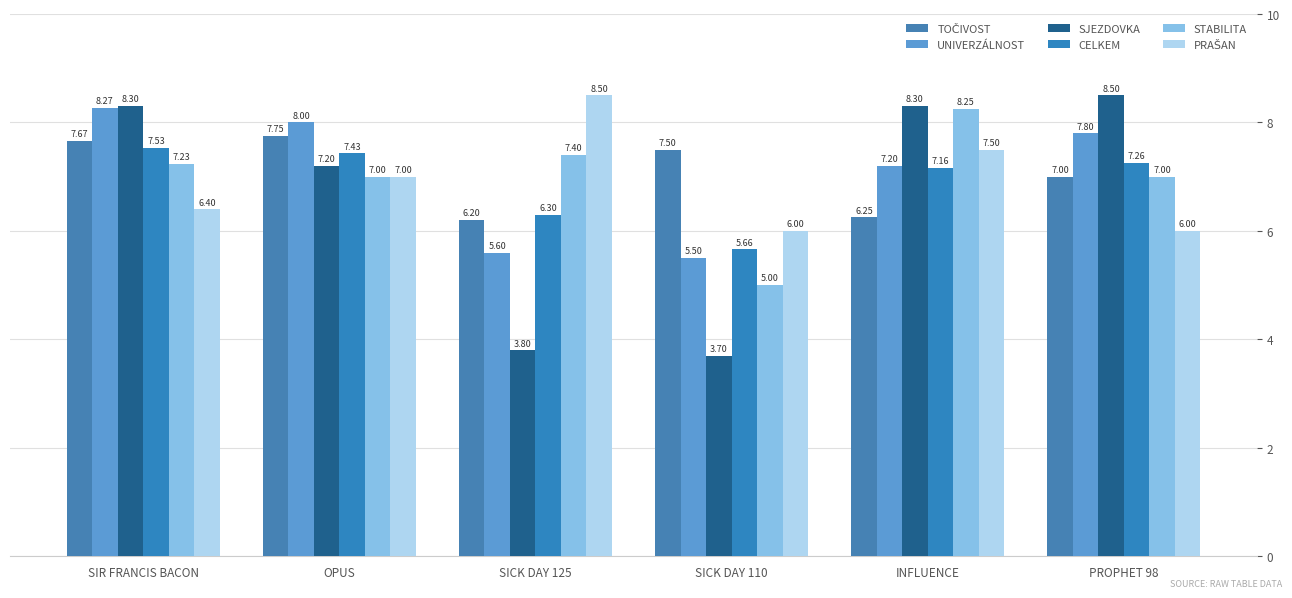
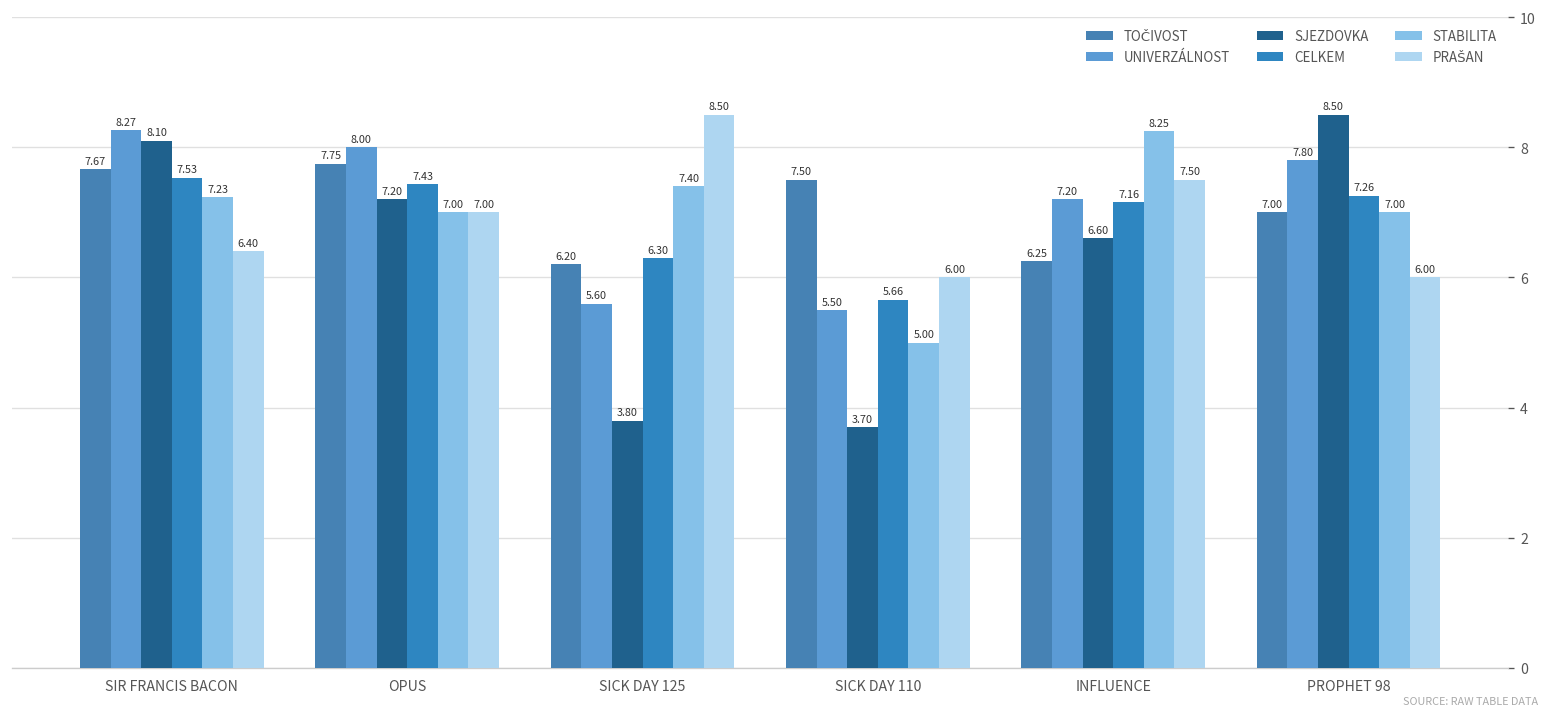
  {
    "SJEZDOVKA": {
-     "SIR FRANCIS BACON": 8.30,
+     "SIR FRANCIS BACON": 8.10,
      "OPUS": 7.20,
      "SICK DAY 125": 3.80,
      "SICK DAY 110": 3.70,
-     "INFLUENCE": 8.30,
+     "INFLUENCE": 6.60,
      "PROPHET 98": 8.50
    }
  }
